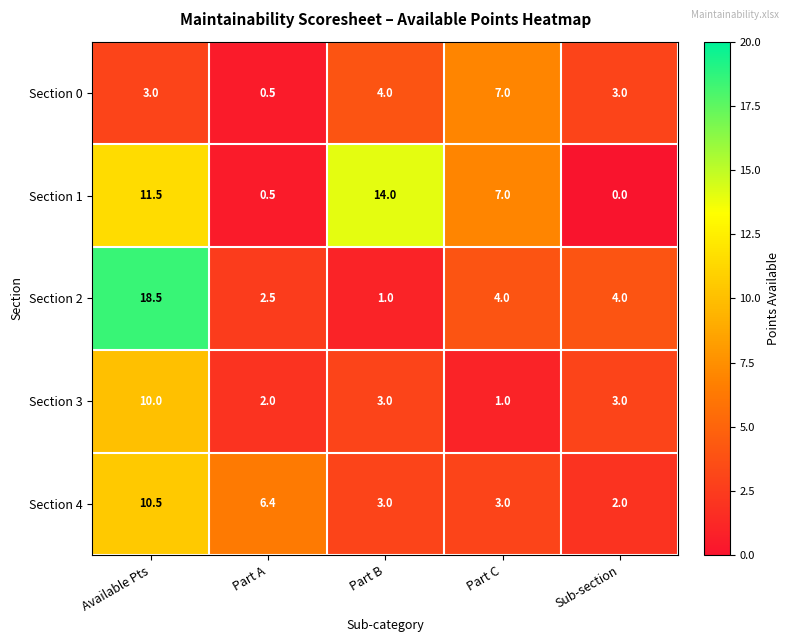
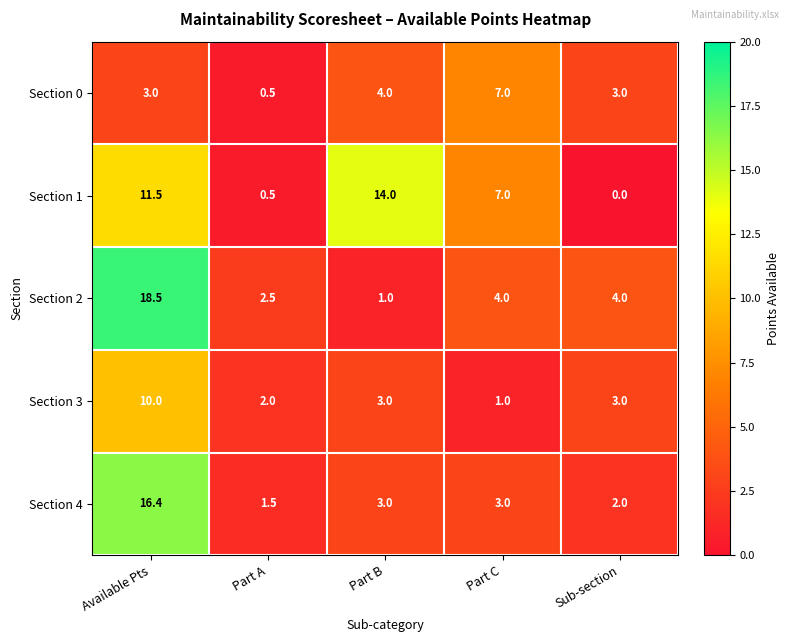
  {
    "Section 0": {
      "Available Pts": 3.0,
      "Part A": 0.5,
      "Part B": 4.0,
      "Part C": 7.0,
      "Sub-section": 3.0
    },
    "Section 1": {
      "Available Pts": 11.5,
      "Part A": 0.5,
      "Part B": 14.0,
      "Part C": 7.0,
      "Sub-section": 0.0
    },
    "Section 2": {
      "Available Pts": 18.5,
      "Part A": 2.5,
      "Part B": 1.0,
      "Part C": 4.0,
      "Sub-section": 4.0
    },
    "Section 3": {
      "Available Pts": 10.0,
      "Part A": 2.0,
      "Part B": 3.0,
      "Part C": 1.0,
      "Sub-section": 3.0
    },
    "Section 4": {
-     "Available Pts": 10.5,
-     "Part A": 6.4,
+     "Available Pts": 16.4,
+     "Part A": 1.5,
      "Part B": 3.0,
      "Part C": 3.0,
      "Sub-section": 2.0
    }
  }
